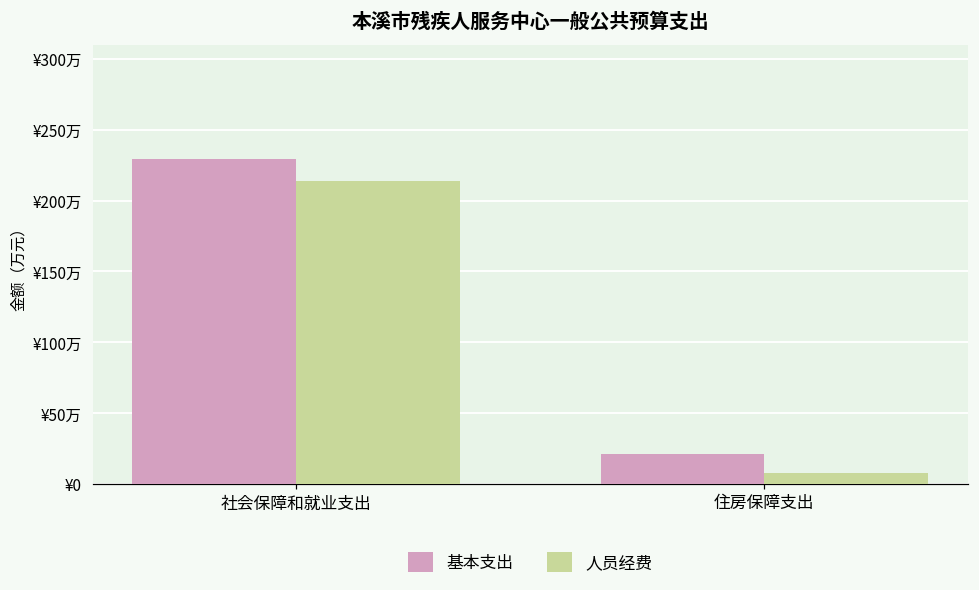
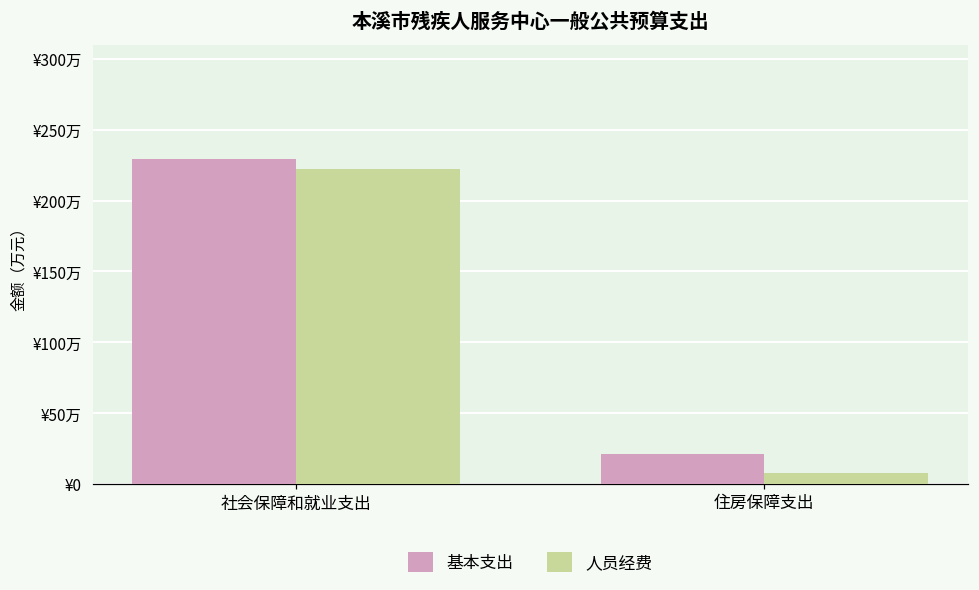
  {
    "基本支出": {
      "社会保障和就业支出": "¥229万",
      "住房保障支出": "¥21万"
    },
    "人员经费": {
-     "社会保障和就业支出": "¥214万",
+     "社会保障和就业支出": "¥222万",
      "住房保障支出": "¥7万"
    }
  }
